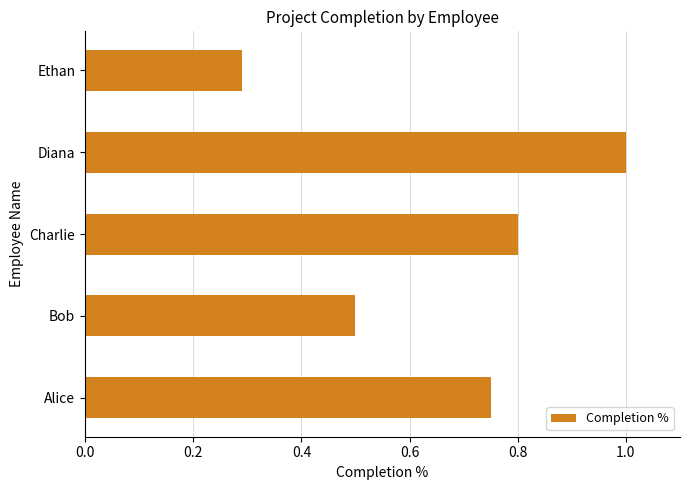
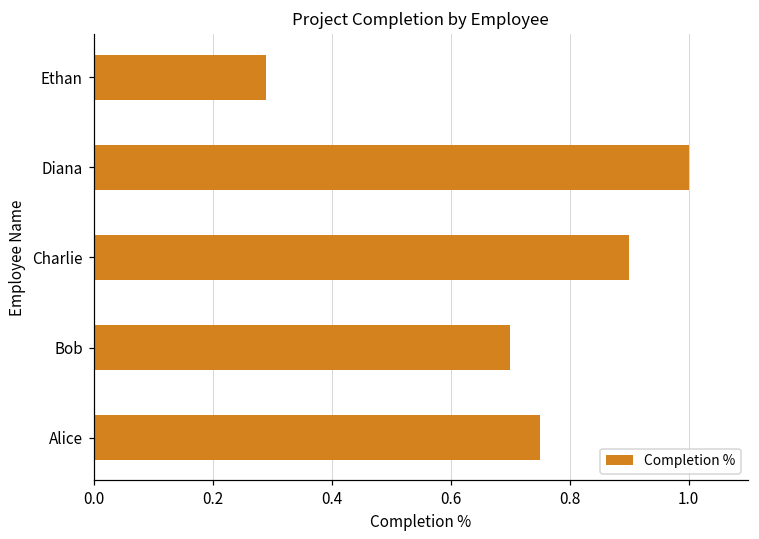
  {
    "Ethan": 0.29,
    "Diana": 1.0,
-   "Charlie": 0.8,
-   "Bob": 0.5,
+   "Charlie": 0.9,
+   "Bob": 0.7,
    "Alice": 0.75
  }
